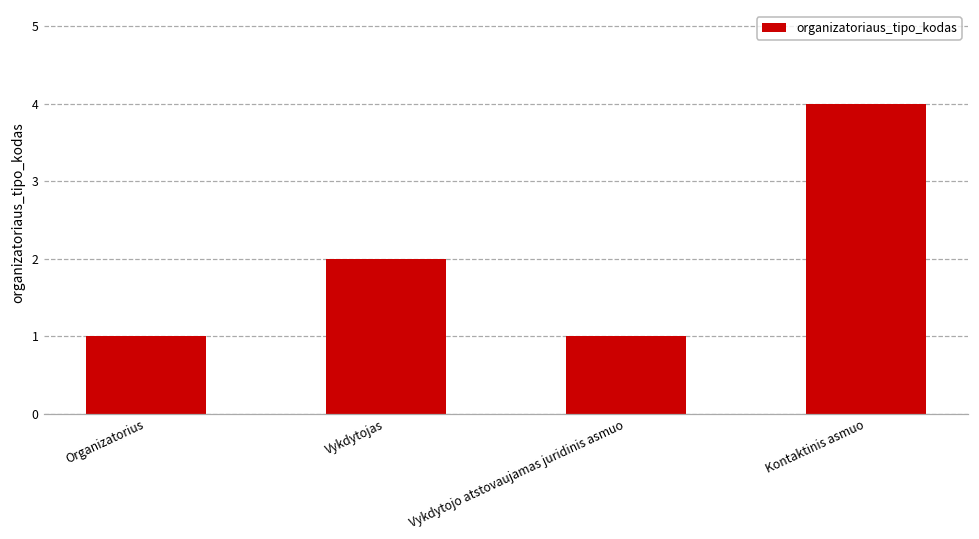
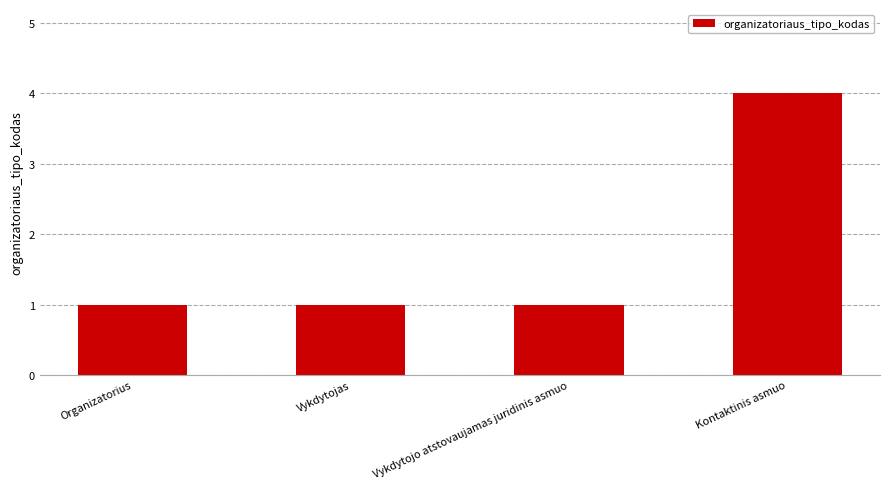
  {
    "Organizatorius": 1,
-   "Vykdytojas": 2,
+   "Vykdytojas": 1,
    "Vykdytojo atstovaujamas juridinis asmuo": 1,
    "Kontaktinis asmuo": 4
  }
